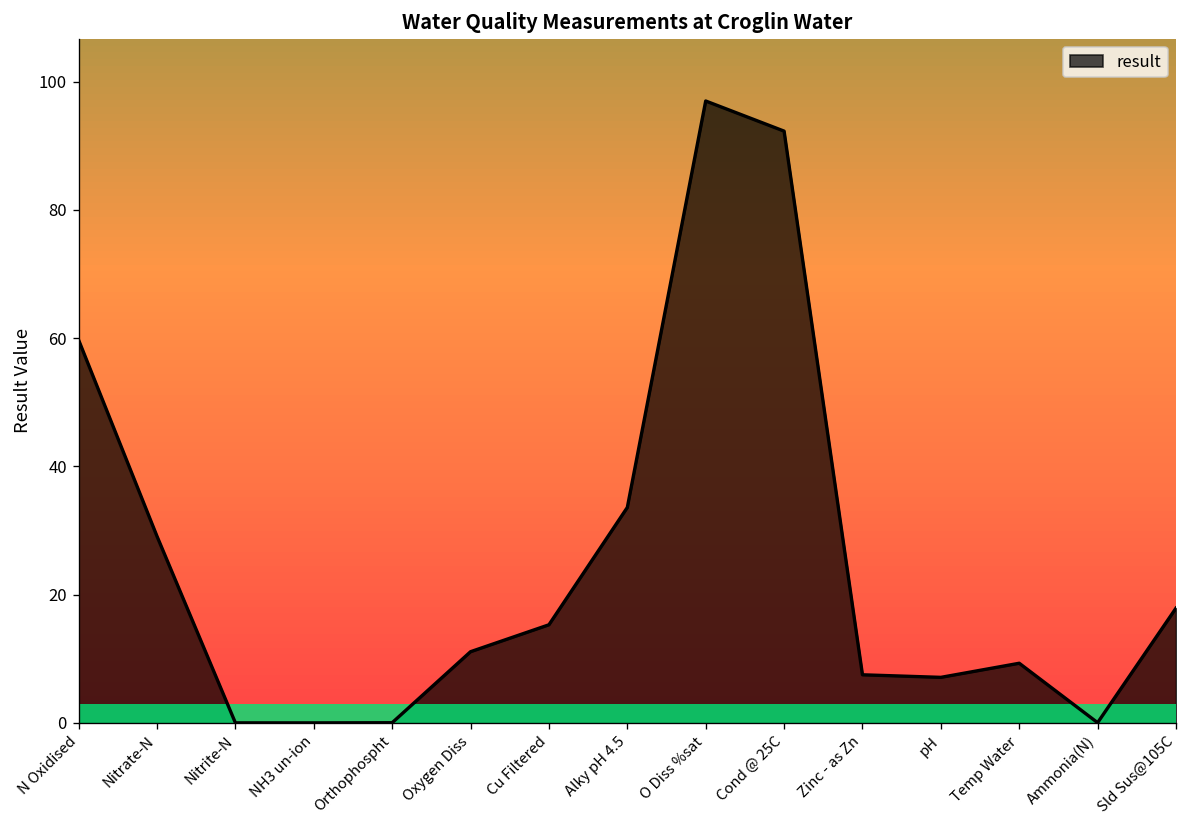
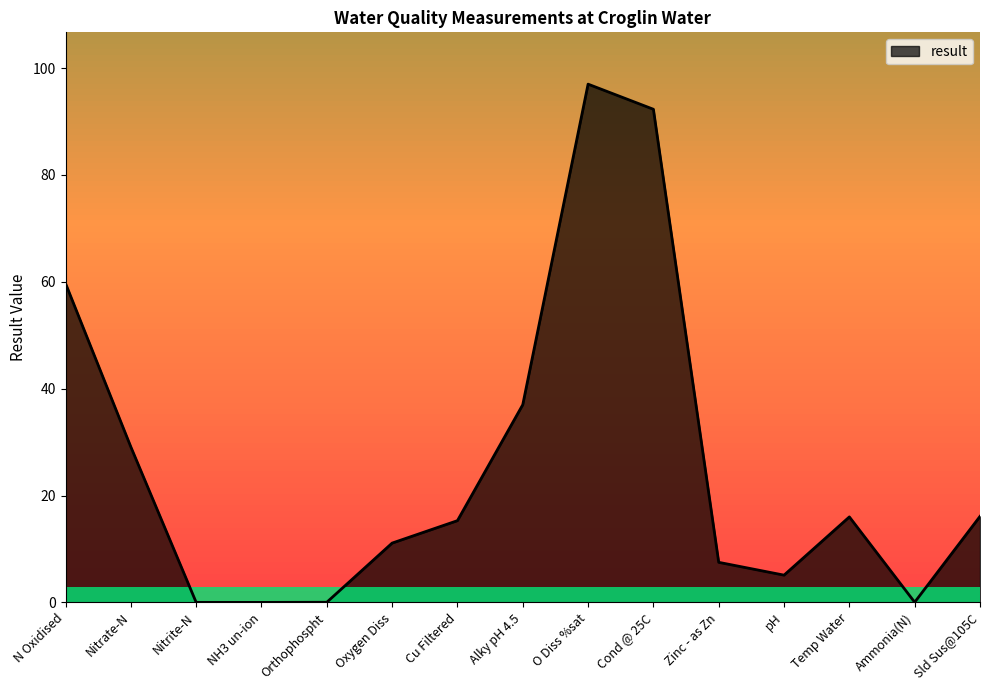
  {
    "N Oxidised": 60,
    "Nitrate-N": 29,
    "Oxygen Diss": 11,
    "Cu Filtered": 15,
-   "Alky pH 4.5": 34,
+   "Alky pH 4.5": 37,
    "O Diss %sat": 97,
    "Cond @ 25C": 92,
    "Zinc - as Zn": 8,
-   "pH": 7,
-   "Temp Water": 9,
-   "Sld Sus@105C": 18
+   "pH": 5,
+   "Temp Water": 16,
+   "Sld Sus@105C": 16
  }
